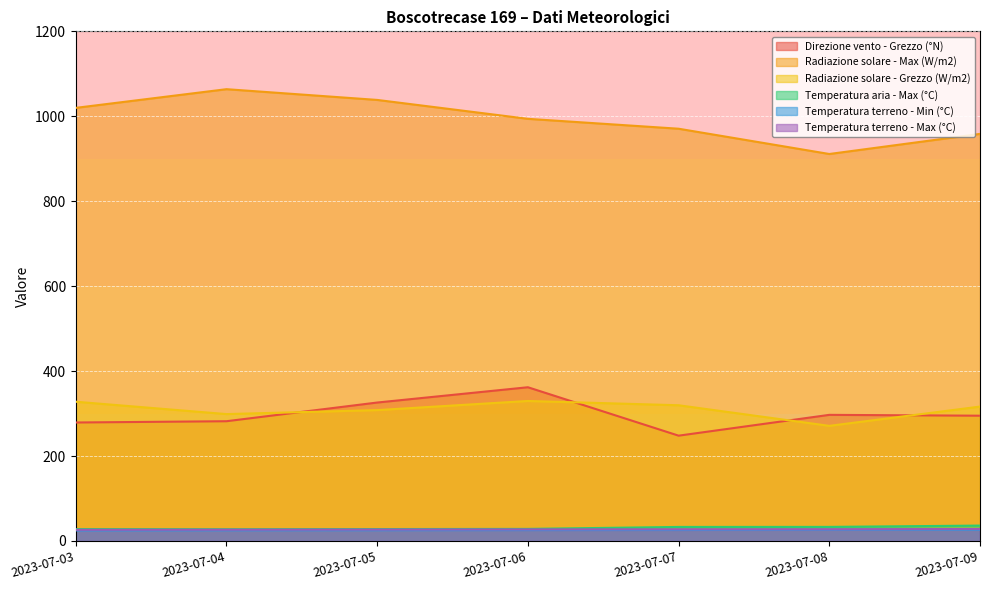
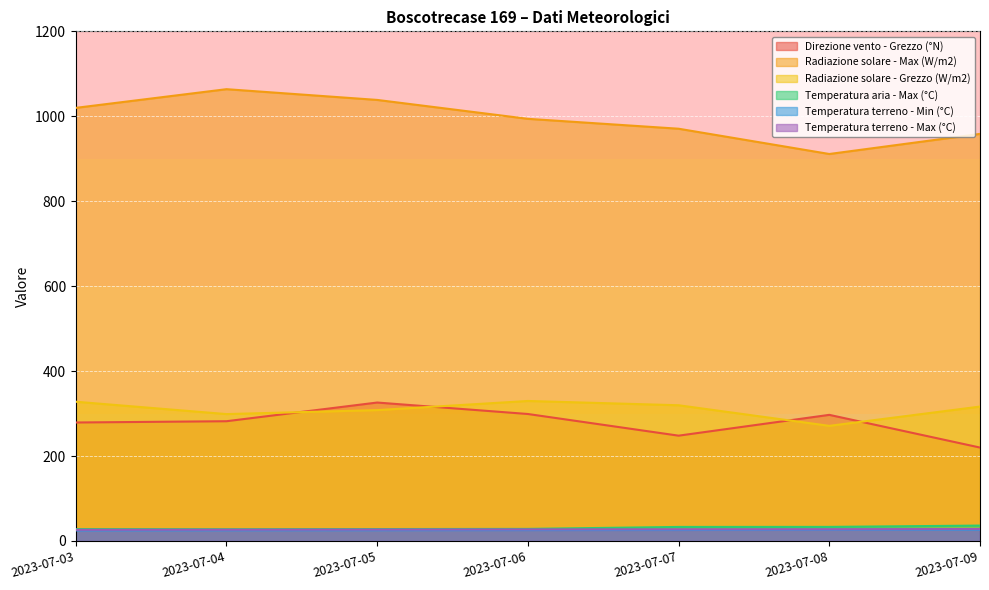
  {
    "Direzione vento - Grezzo (°N)": {
      "2023-07-03": 280,
      "2023-07-04": 280,
      "2023-07-05": 330,
-     "2023-07-06": 360,
+     "2023-07-06": 300,
      "2023-07-07": 250,
      "2023-07-08": 300,
-     "2023-07-09": 300
+     "2023-07-09": 220
    },
    "Temperatura aria - Max (°C)": {
      "2023-07-09": 40
    }
  }
